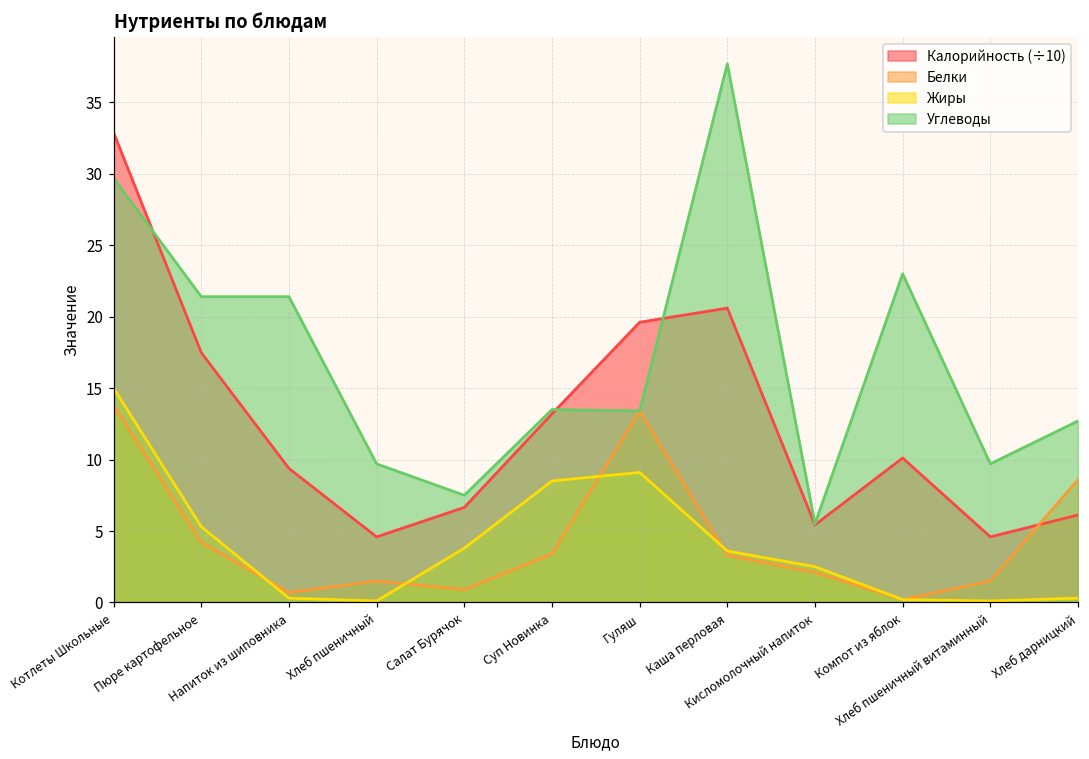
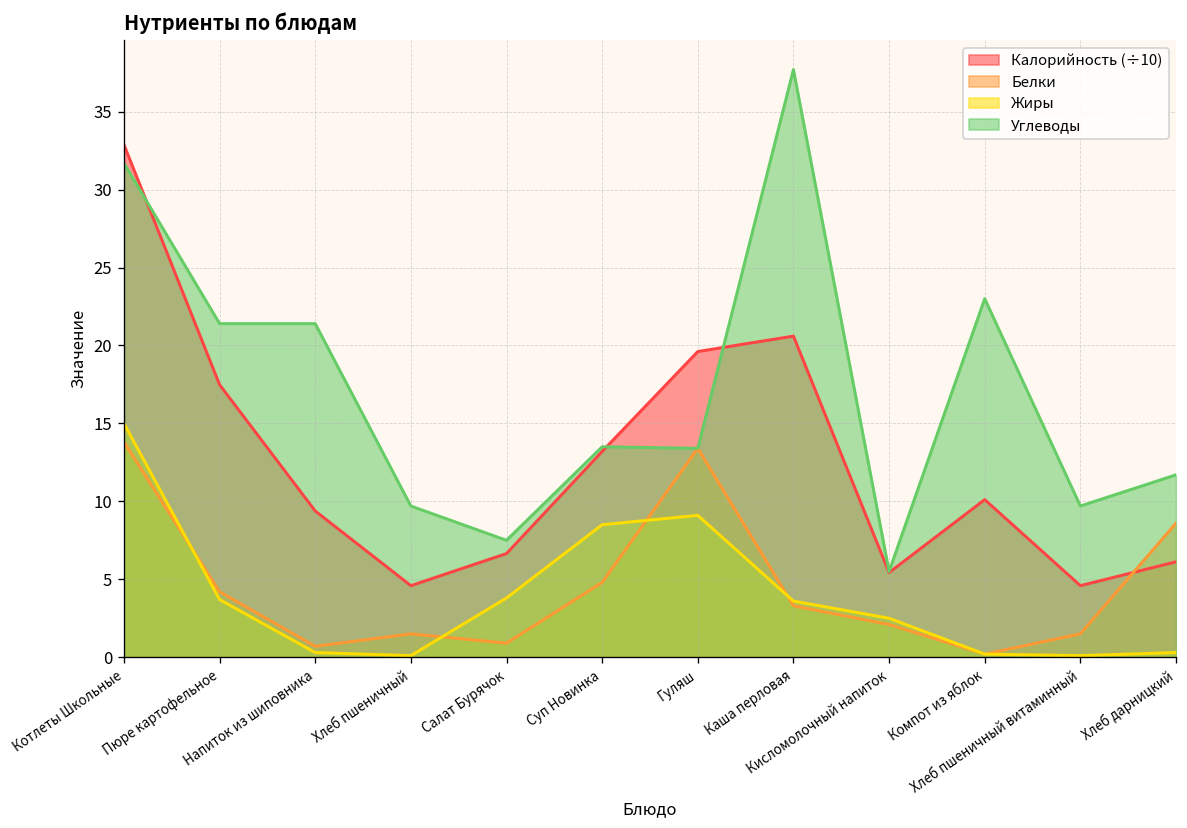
  {
    "Калорийность (÷10)": {
      "Котлеты Школьные": 32.9,
      "Пюре картофельное": 17.5,
      "Напиток из шиповника": 9.4,
      "Хлеб пшеничный": 4.6,
      "Салат Бурячок": 6.7,
      "Суп Новинка": 13.2,
      "Гуляш": 19.6,
      "Каша перловая": 20.6,
      "Компот из яблок": 10.1,
      "Хлеб пшеничный витаминный": 4.6,
      "Хлеб дарницкий": 6.1
    },
    "Белки": {
      "Котлеты Школьные": 13.8,
      "Пюре картофельное": 4.2,
      "Напиток из шиповника": 0.7,
      "Хлеб пшеничный": 1.5,
      "Салат Бурячок": 0.9,
-     "Суп Новинка": 3.4,
+     "Суп Новинка": 4.8,
      "Каша перловая": 3.3,
      "Кисломолочный напиток": 2.1,
      "Хлеб пшеничный витаминный": 1.5,
      "Хлеб дарницкий": 8.6
    },
    "Жиры": {
      "Котлеты Школьные": 15.0,
-     "Пюре картофельное": 5.3,
+     "Пюре картофельное": 3.7,
      "Напиток из шиповника": 0.3,
      "Хлеб пшеничный": 0.1,
      "Салат Бурячок": 3.8,
      "Суп Новинка": 8.5,
      "Гуляш": 9.1,
      "Каша перловая": 3.6,
      "Кисломолочный напиток": 2.5,
      "Хлеб пшеничный витаминный": 0.1,
      "Хлеб дарницкий": 0.3
    },
    "Углеводы": {
-     "Котлеты Школьные": 29.7,
+     "Котлеты Школьные": 31.7,
      "Пюре картофельное": 21.4,
      "Напиток из шиповника": 21.4,
      "Хлеб пшеничный": 9.7,
      "Салат Бурячок": 7.5,
      "Суп Новинка": 13.5,
      "Каша перловая": 37.7,
      "Компот из яблок": 23.0,
      "Хлеб пшеничный витаминный": 9.7,
-     "Хлеб дарницкий": 12.7
+     "Хлеб дарницкий": 11.7
    }
  }
